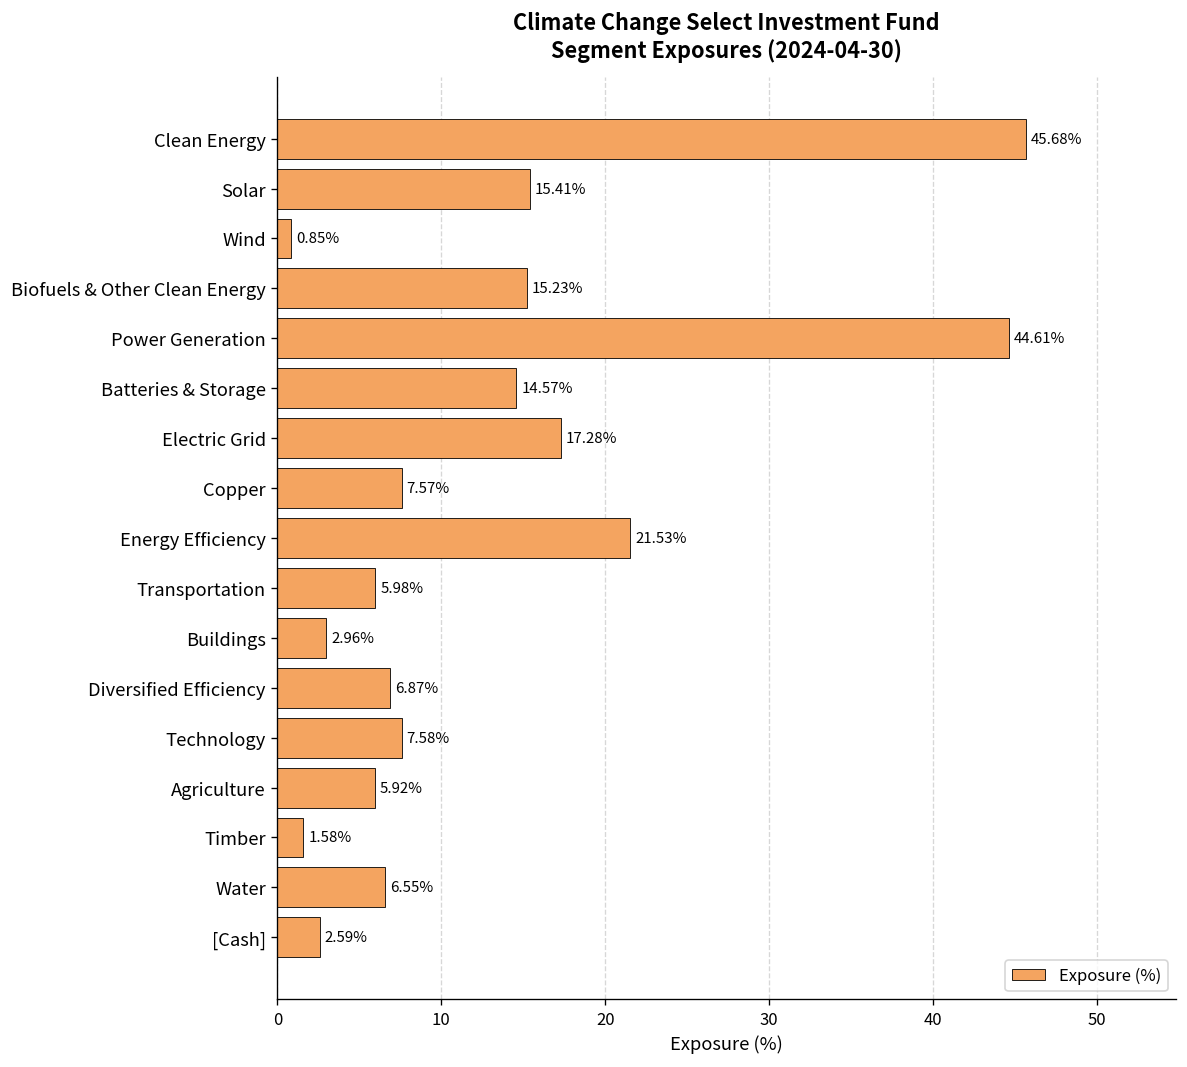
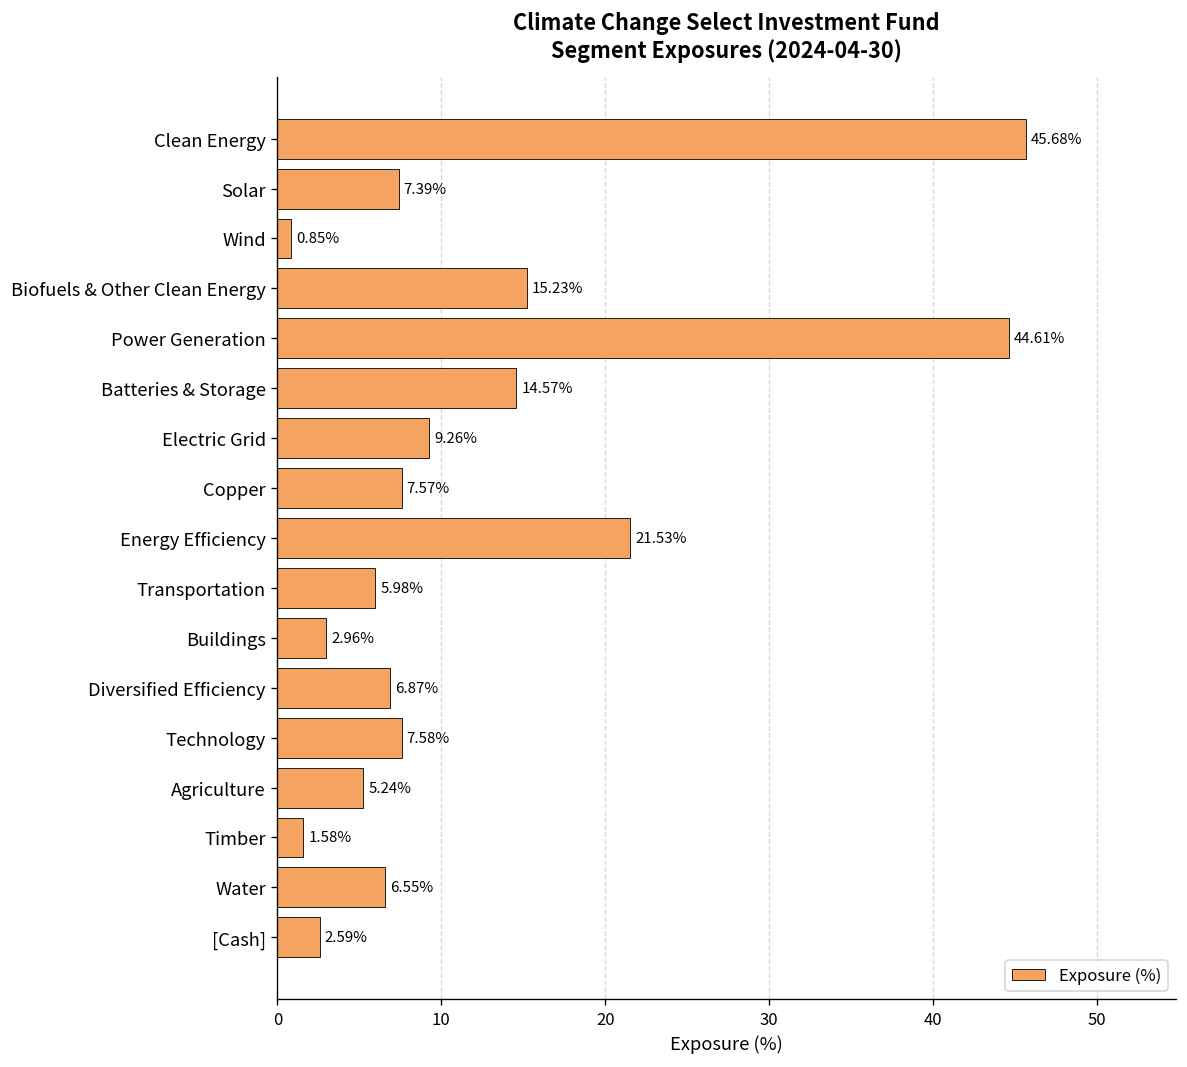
  {
    "Clean Energy": "45.68%",
-   "Solar": "15.41%",
+   "Solar": "7.39%",
    "Wind": "0.85%",
    "Biofuels & Other Clean Energy": "15.23%",
    "Power Generation": "44.61%",
    "Batteries & Storage": "14.57%",
-   "Electric Grid": "17.28%",
+   "Electric Grid": "9.26%",
    "Copper": "7.57%",
    "Energy Efficiency": "21.53%",
    "Transportation": "5.98%",
    "Buildings": "2.96%",
    "Diversified Efficiency": "6.87%",
    "Technology": "7.58%",
-   "Agriculture": "5.92%",
+   "Agriculture": "5.24%",
    "Timber": "1.58%",
    "Water": "6.55%",
    "[Cash]": "2.59%"
  }
